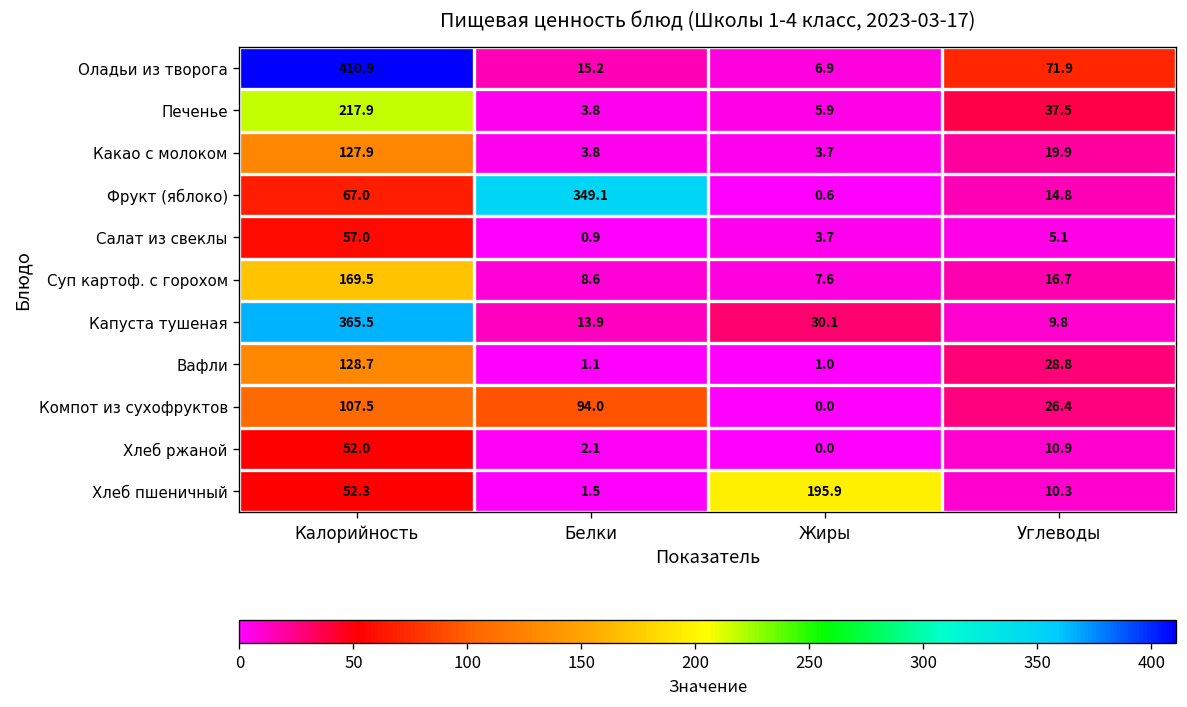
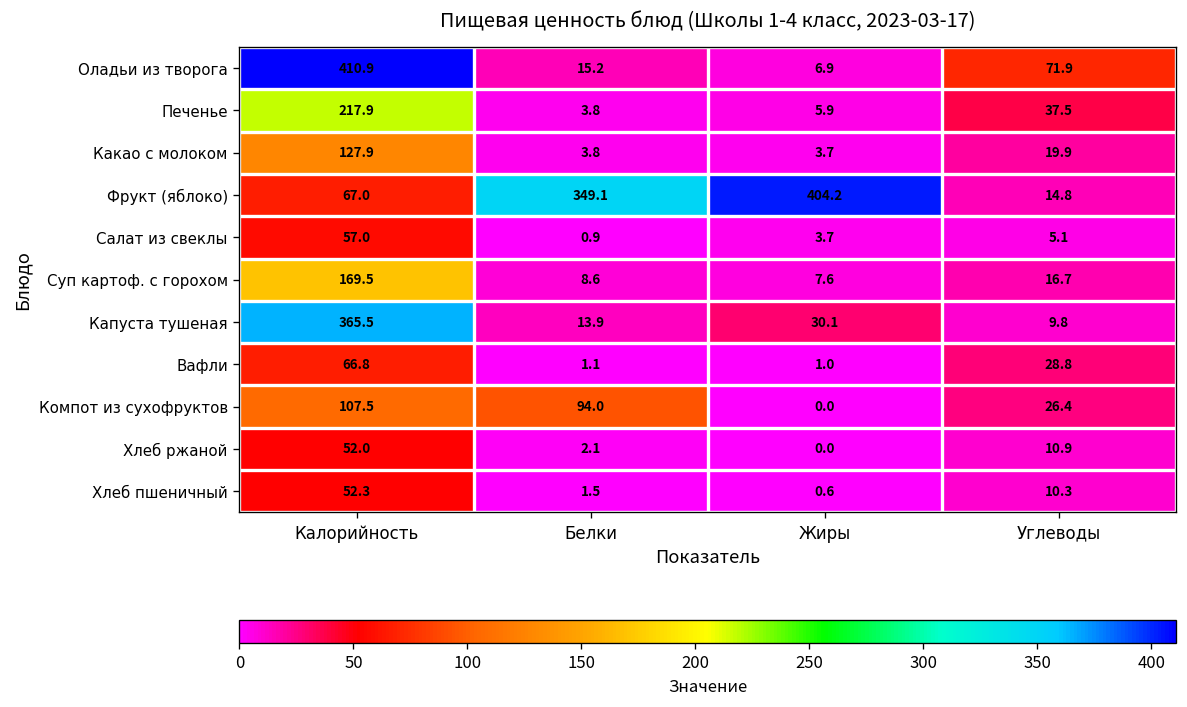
  {
    "Оладьи из творога": {
      "Калорийность": 410.9,
      "Белки": 15.2,
      "Жиры": 6.9,
      "Углеводы": 71.9
    },
    "Печенье": {
      "Калорийность": 217.9,
      "Белки": 3.8,
      "Жиры": 5.9,
      "Углеводы": 37.5
    },
    "Какао с молоком": {
      "Калорийность": 127.9,
      "Белки": 3.8,
      "Жиры": 3.7,
      "Углеводы": 19.9
    },
    "Фрукт (яблоко)": {
      "Калорийность": 67.0,
      "Белки": 349.1,
-     "Жиры": 0.6,
+     "Жиры": 404.2,
      "Углеводы": 14.8
    },
    "Салат из свеклы": {
      "Калорийность": 57.0,
      "Белки": 0.9,
      "Жиры": 3.7,
      "Углеводы": 5.1
    },
    "Суп картоф. с горохом": {
      "Калорийность": 169.5,
      "Белки": 8.6,
      "Жиры": 7.6,
      "Углеводы": 16.7
    },
    "Капуста тушеная": {
      "Калорийность": 365.5,
      "Белки": 13.9,
      "Жиры": 30.1,
      "Углеводы": 9.8
    },
    "Вафли": {
-     "Калорийность": 128.7,
+     "Калорийность": 66.8,
      "Белки": 1.1,
      "Жиры": 1.0,
      "Углеводы": 28.8
    },
    "Компот из сухофруктов": {
      "Калорийность": 107.5,
      "Белки": 94.0,
      "Жиры": 0.0,
      "Углеводы": 26.4
    },
    "Хлеб ржаной": {
      "Калорийность": 52.0,
      "Белки": 2.1,
      "Жиры": 0.0,
      "Углеводы": 10.9
    },
    "Хлеб пшеничный": {
      "Калорийность": 52.3,
      "Белки": 1.5,
-     "Жиры": 195.9,
+     "Жиры": 0.6,
      "Углеводы": 10.3
    }
  }
